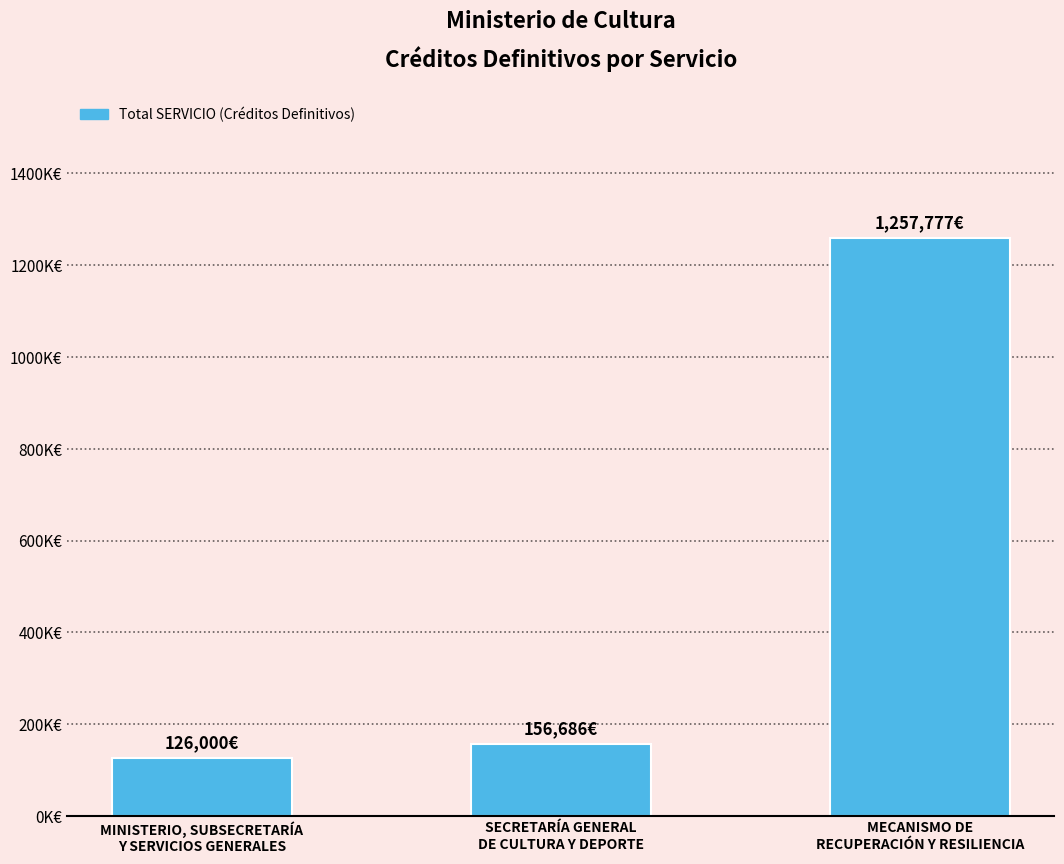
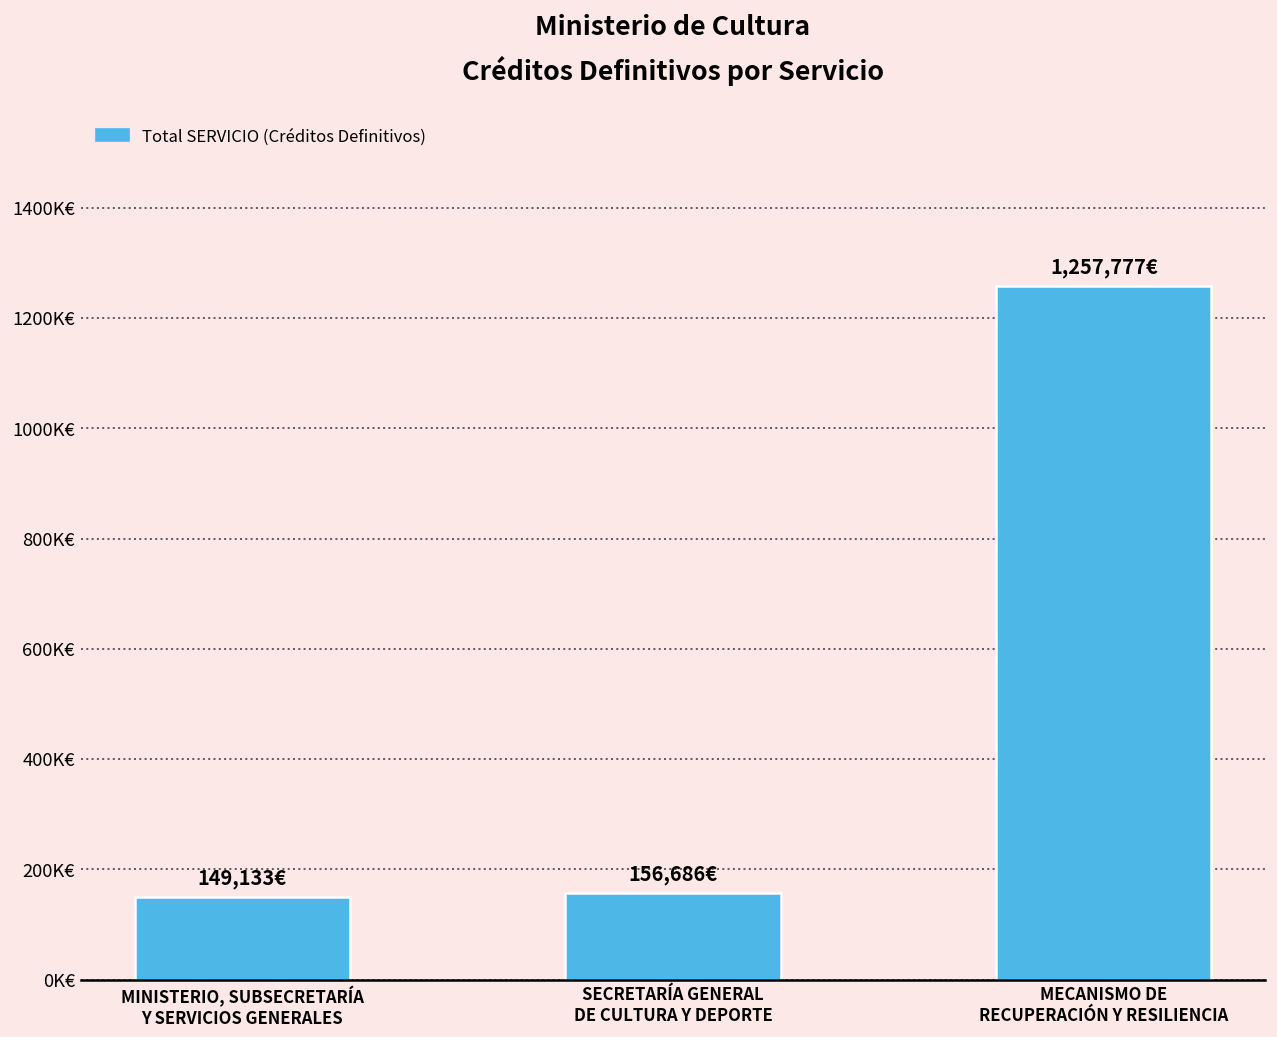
  {
-   "MINISTERIO, SUBSECRETARÍA Y SERVICIOS GENERALES": "126,000€",
+   "MINISTERIO, SUBSECRETARÍA Y SERVICIOS GENERALES": "149,133€",
    "SECRETARÍA GENERAL DE CULTURA Y DEPORTE": "156,686€",
    "MECANISMO DE RECUPERACIÓN Y RESILIENCIA": "1,257,777€"
  }
